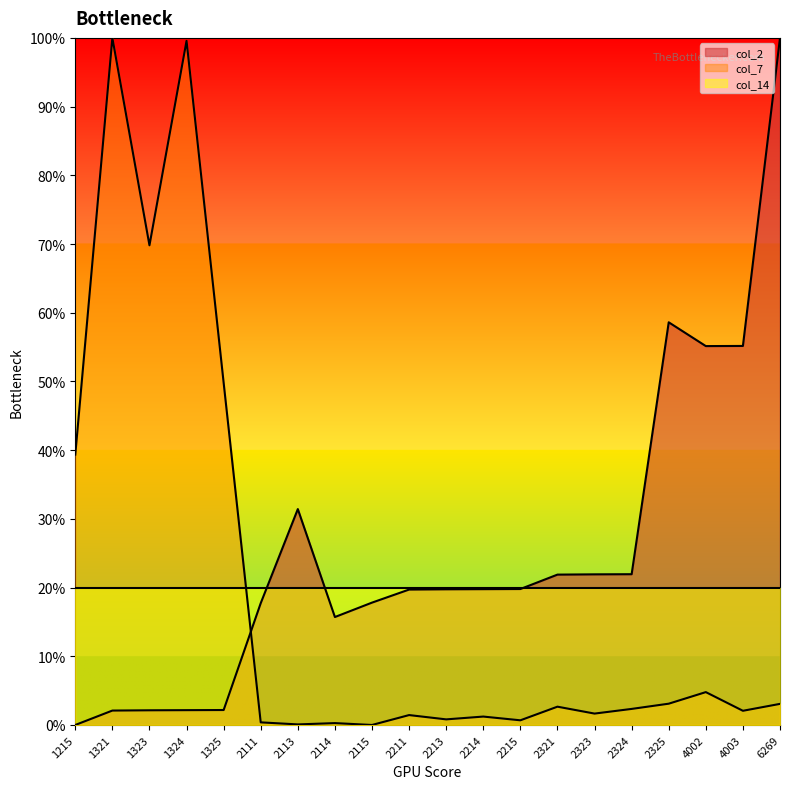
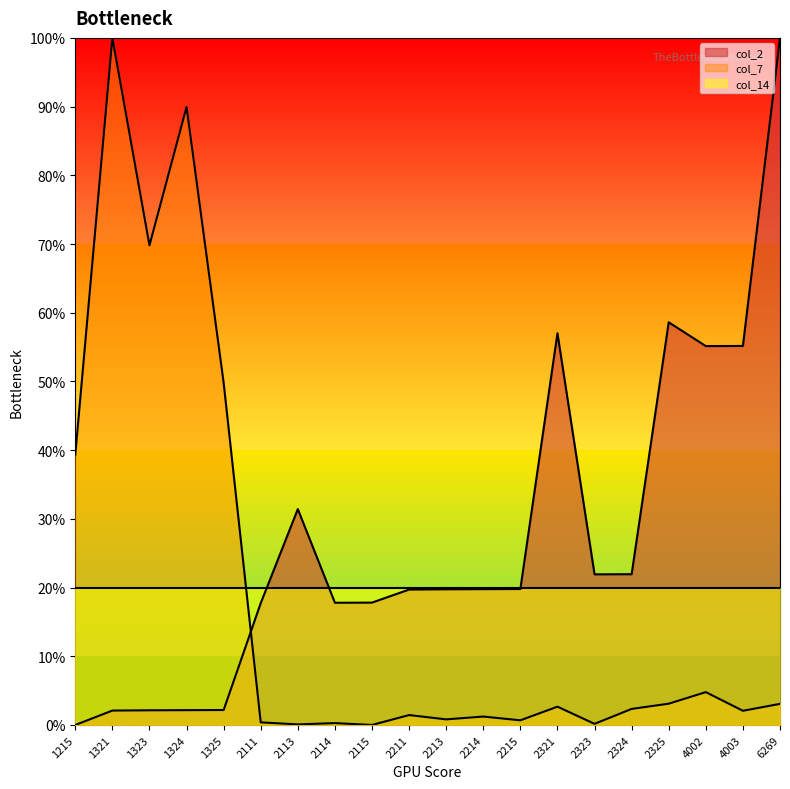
  {
    "col_2": {
      "1215": "0%",
      "1321": "2%",
      "1323": "2%",
      "1324": "2%",
      "1325": "2%",
      "2111": "18%",
      "2113": "31%",
-     "2114": "16%",
+     "2114": "18%",
      "2115": "18%",
-     "2321": "22%",
+     "2321": "57%",
      "2323": "22%",
      "2324": "22%",
      "2325": "59%",
      "4002": "55%",
      "4003": "55%",
      "6269": "100%"
    },
    "col_7": {
      "1215": "39%",
      "1321": "100%",
      "1323": "70%",
-     "1324": "100%",
+     "1324": "90%",
      "1325": "50%",
      "2111": "0%",
      "2113": "0%",
      "2114": "0%",
      "2115": "0%",
      "2211": "1%",
      "2213": "1%",
      "2214": "1%",
      "2215": "1%",
      "2321": "3%",
-     "2323": "2%",
+     "2323": "0%",
      "2324": "2%",
      "2325": "3%",
      "4002": "5%",
      "4003": "2%",
      "6269": "3%"
    },
    "col_14": {
      "1215": "20%",
      "1321": "20%",
      "1323": "20%",
      "1324": "20%",
      "1325": "20%",
      "2111": "20%",
      "2113": "20%",
      "2114": "20%",
      "2115": "20%",
      "2321": "20%",
      "2323": "20%",
      "2324": "20%",
      "2325": "20%",
      "4002": "20%",
      "4003": "20%",
      "6269": "20%"
    }
  }
